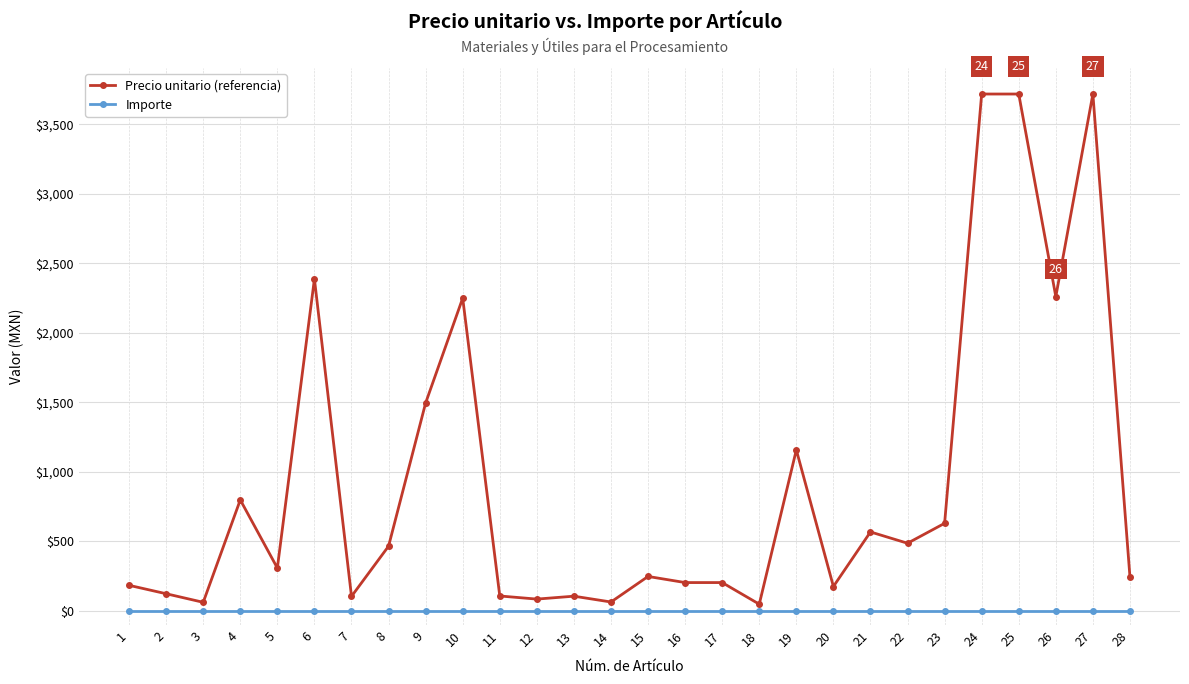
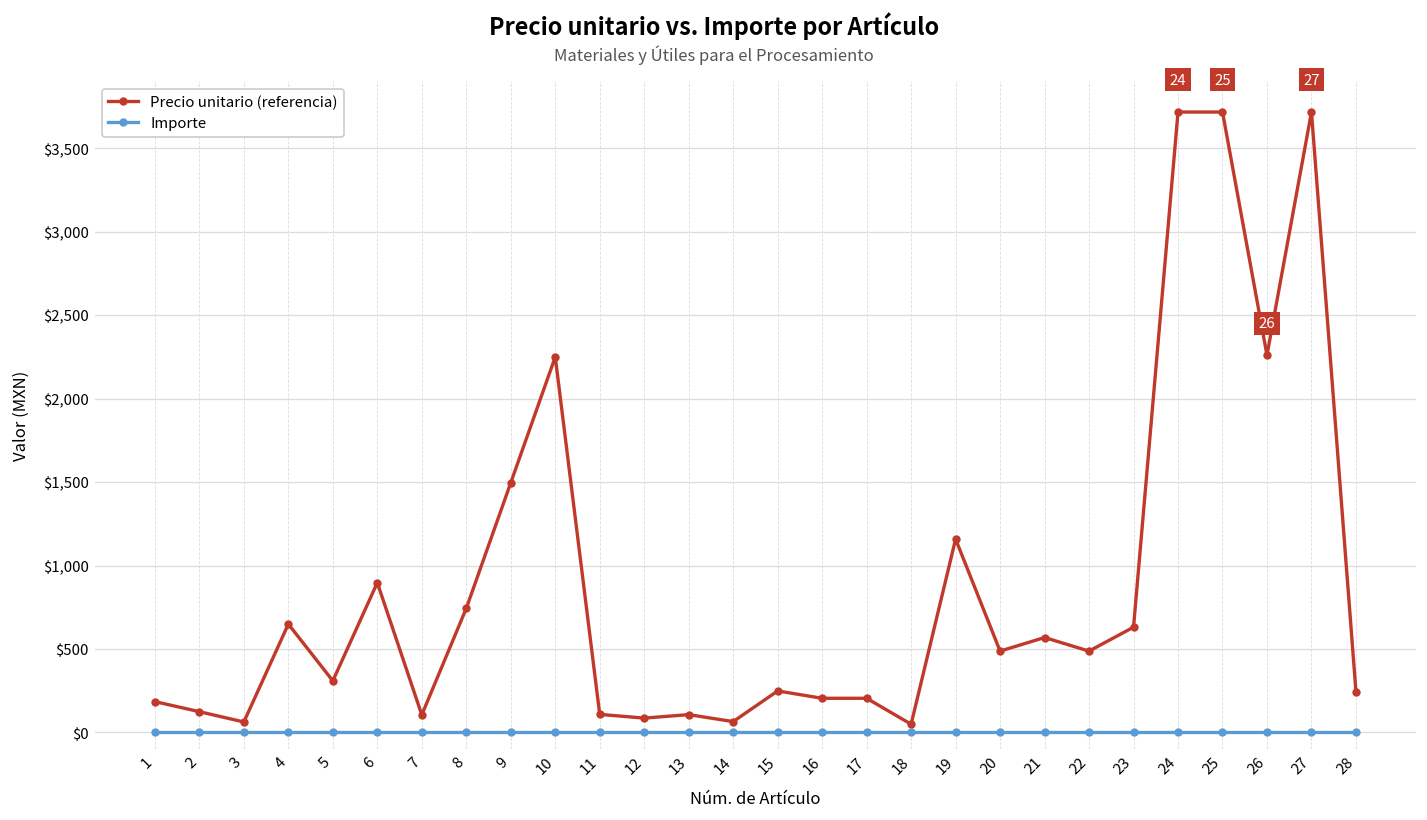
  {
    "Precio unitario (referencia)": {
      "1": "$180",
      "2": "$120",
      "3": "$60",
-     "4": "$800",
+     "4": "$650",
      "5": "$310",
-     "6": "$2,390",
+     "6": "$900",
      "7": "$110",
-     "8": "$470",
+     "8": "$740",
      "9": "$1,500",
      "10": "$2,250",
      "11": "$110",
      "12": "$90",
      "13": "$110",
      "14": "$60",
      "15": "$250",
      "16": "$200",
      "17": "$200",
      "18": "$50",
      "19": "$1,160",
-     "20": "$180",
+     "20": "$490",
      "21": "$570",
      "22": "$490",
      "23": "$630",
      "28": "$240"
    },
    "Importe": {
      "1": "$0",
      "2": "$0",
      "3": "$0",
      "4": "$0",
      "5": "$0",
      "6": "$0",
      "7": "$0",
      "8": "$0",
      "9": "$0",
      "10": "$0",
      "11": "$0",
      "12": "$0",
      "13": "$0",
      "14": "$0",
      "15": "$0",
      "16": "$0",
      "17": "$0",
      "18": "$0",
      "19": "$0",
      "20": "$0",
      "21": "$0",
      "22": "$0",
      "23": "$0",
      "24": "$0",
      "25": "$0",
      "26": "$0",
      "27": "$0",
      "28": "$0"
    }
  }
